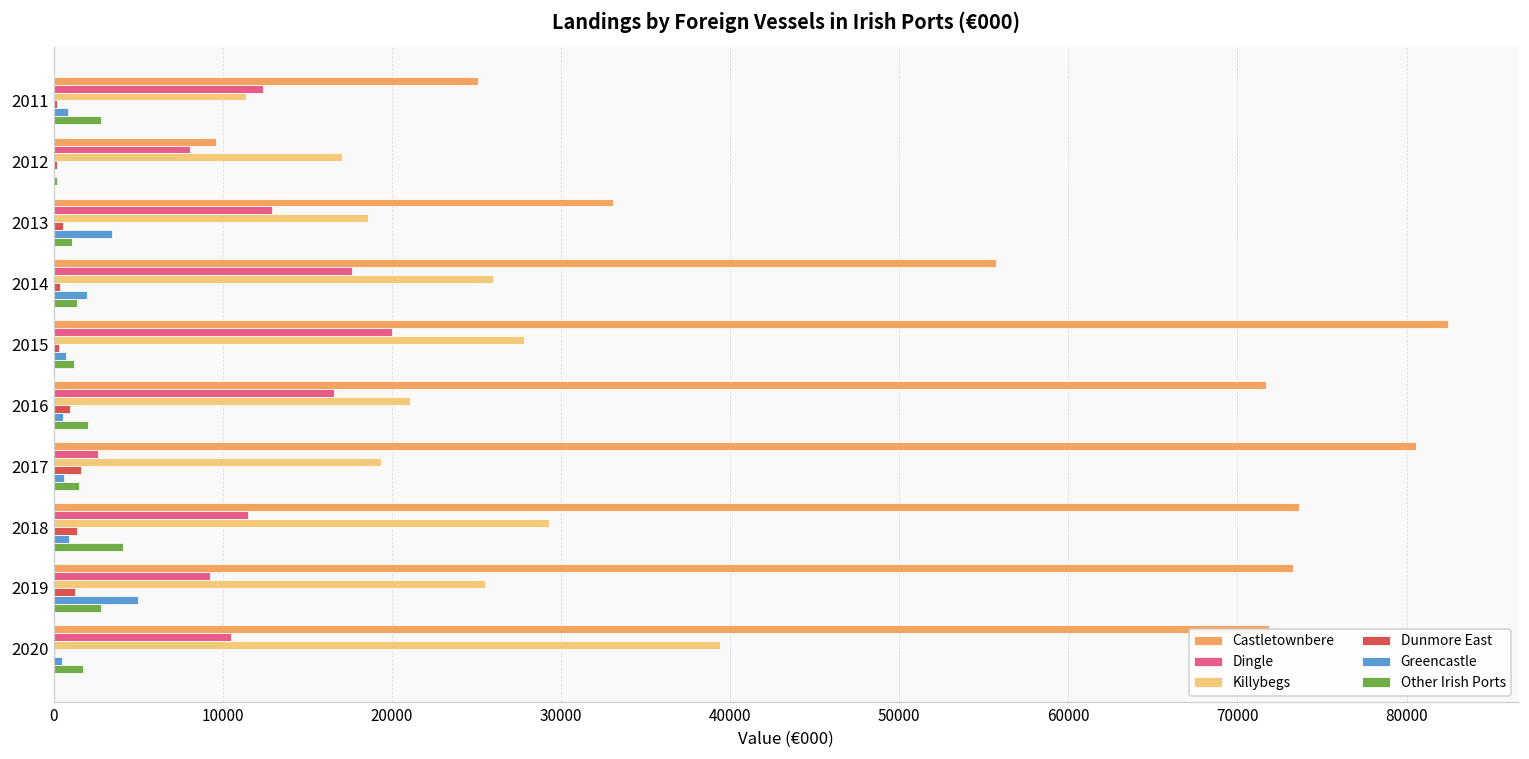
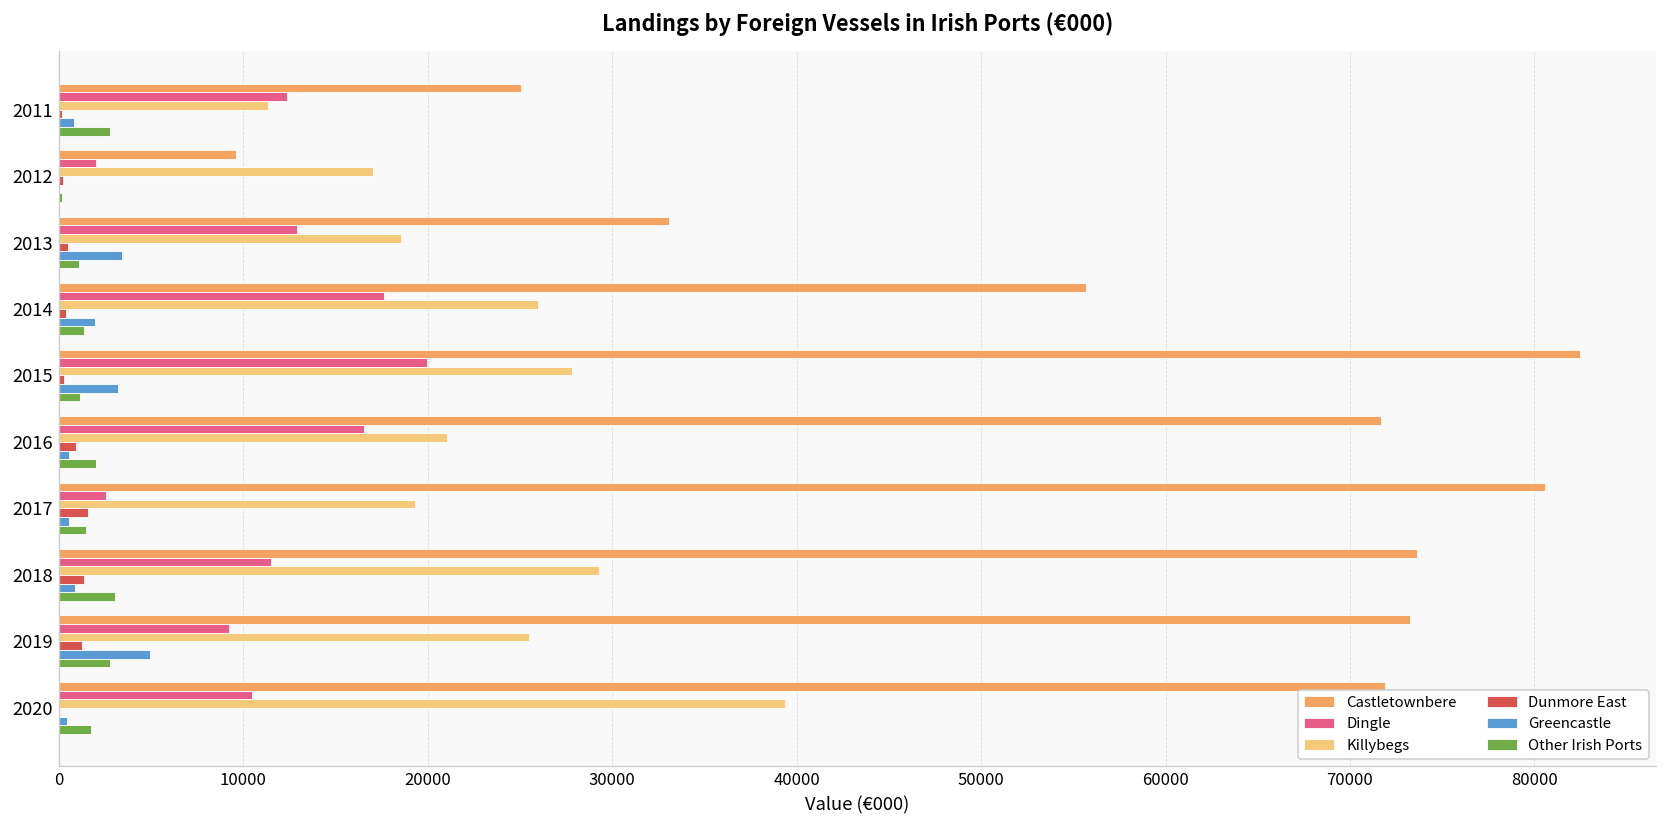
  {
    "Dingle": {
      "2011": 12400,
-     "2012": 8100,
+     "2012": 2000,
      "2013": 12900,
      "2014": 17600,
      "2015": 20000,
      "2016": 16600,
      "2017": 2600,
      "2018": 11500,
      "2019": 9200,
      "2020": 10500
    },
    "Dunmore East": {
      "2011": 200,
      "2012": 200,
      "2013": 500,
      "2014": 400,
      "2015": 300,
      "2016": 1000,
      "2017": 1600,
      "2018": 1400,
      "2019": 1300
    },
    "Greencastle": {
      "2011": 800,
      "2012": 0,
      "2013": 3500,
      "2014": 2000,
-     "2015": 700,
+     "2015": 3200,
      "2016": 600,
      "2017": 600,
      "2018": 900,
      "2019": 5000,
      "2020": 500
    },
    "Other Irish Ports": {
      "2011": 2800,
      "2012": 200,
      "2013": 1100,
      "2014": 1400,
      "2015": 1200,
      "2016": 2000,
      "2017": 1500,
-     "2018": 4100,
+     "2018": 3100,
      "2019": 2800,
      "2020": 1800
    }
  }
